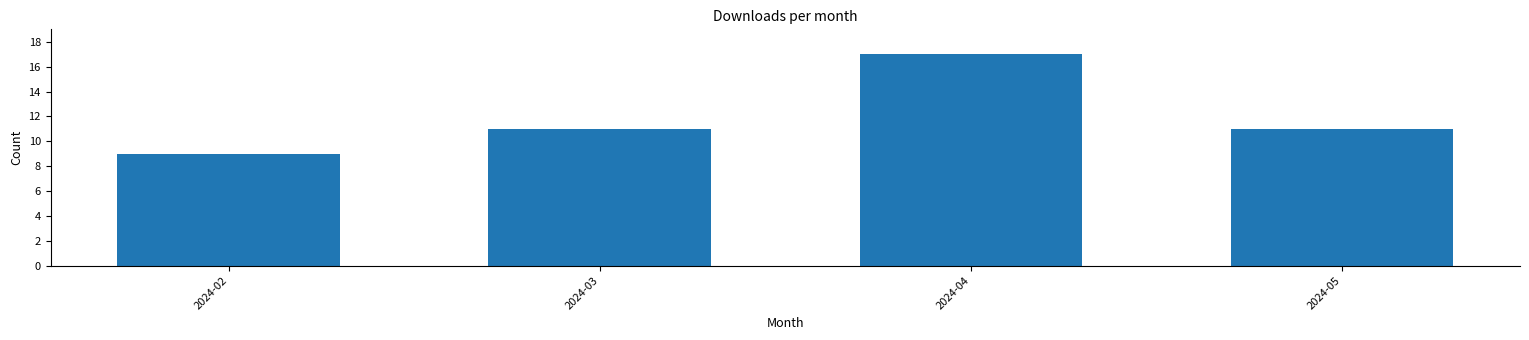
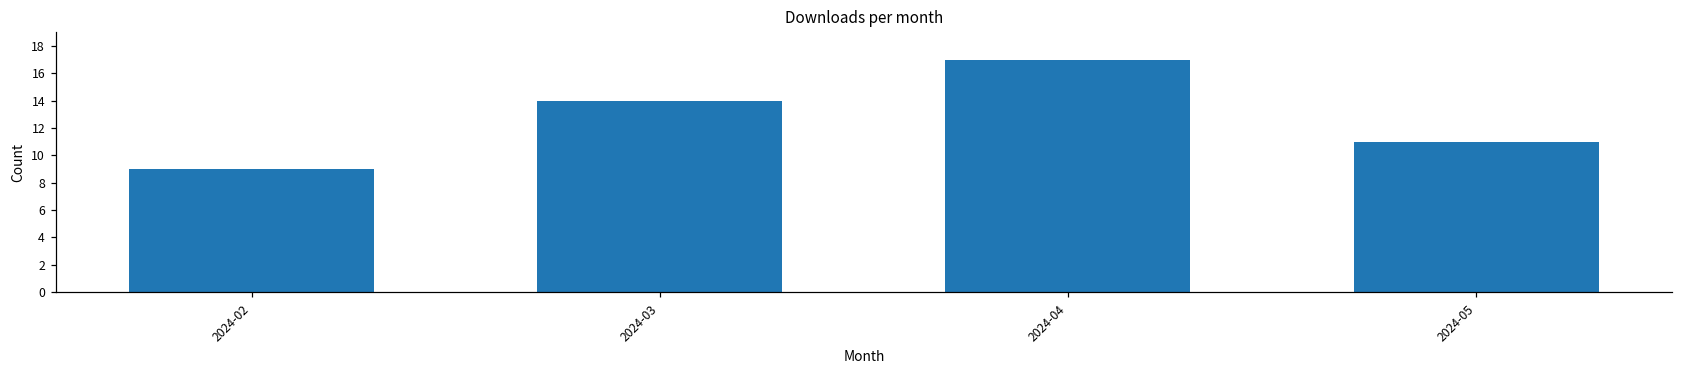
  {
    "2024-02": 9,
-   "2024-03": 11,
+   "2024-03": 14,
    "2024-04": 17,
    "2024-05": 11
  }
